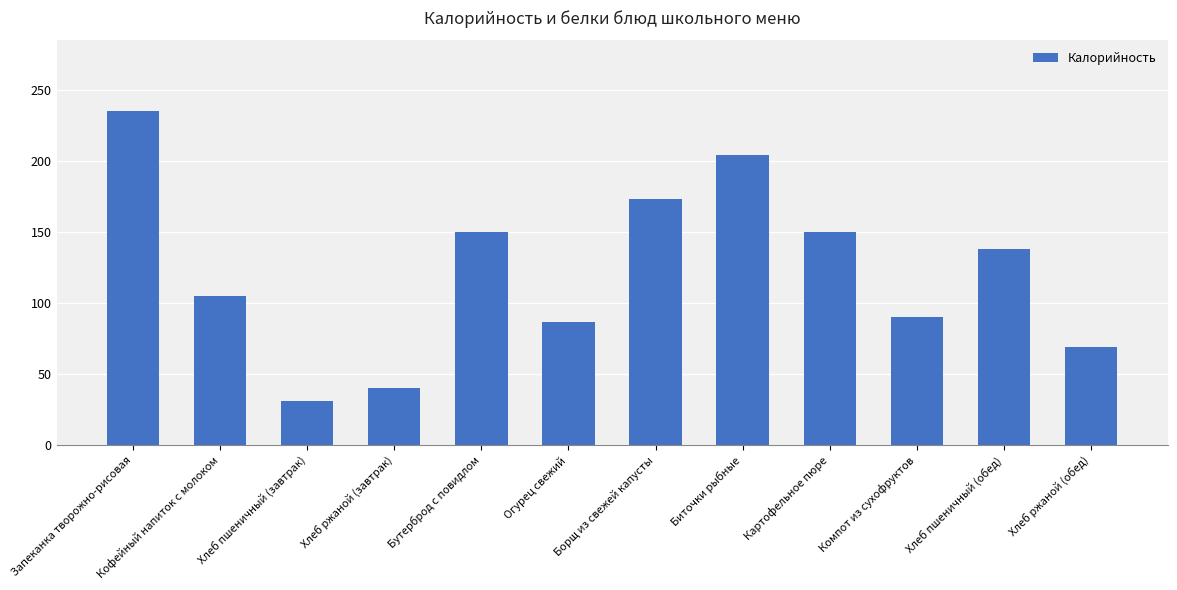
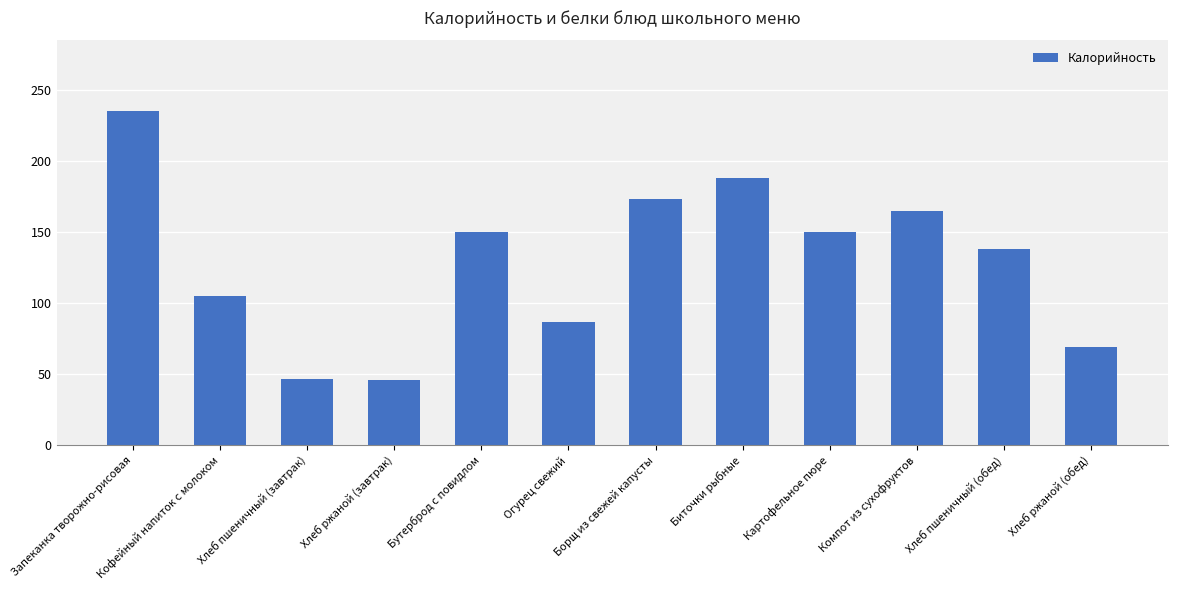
  {
    "Запеканка творожно-рисовая": 235,
    "Кофейный напиток с молоком": 105,
-   "Хлеб пшеничный (завтрак)": 31,
-   "Хлеб ржаной (завтрак)": 40,
+   "Хлеб пшеничный (завтрак)": 47,
+   "Хлеб ржаной (завтрак)": 46,
    "Бутерброд с повидлом": 150,
    "Огурец свежий": 86,
    "Борщ из свежей капусты": 173,
-   "Биточки рыбные": 204,
+   "Биточки рыбные": 188,
    "Картофельное пюре": 150,
-   "Компот из сухофруктов": 90,
+   "Компот из сухофруктов": 165,
    "Хлеб пшеничный (обед)": 138,
    "Хлеб ржаной (обед)": 69
  }
